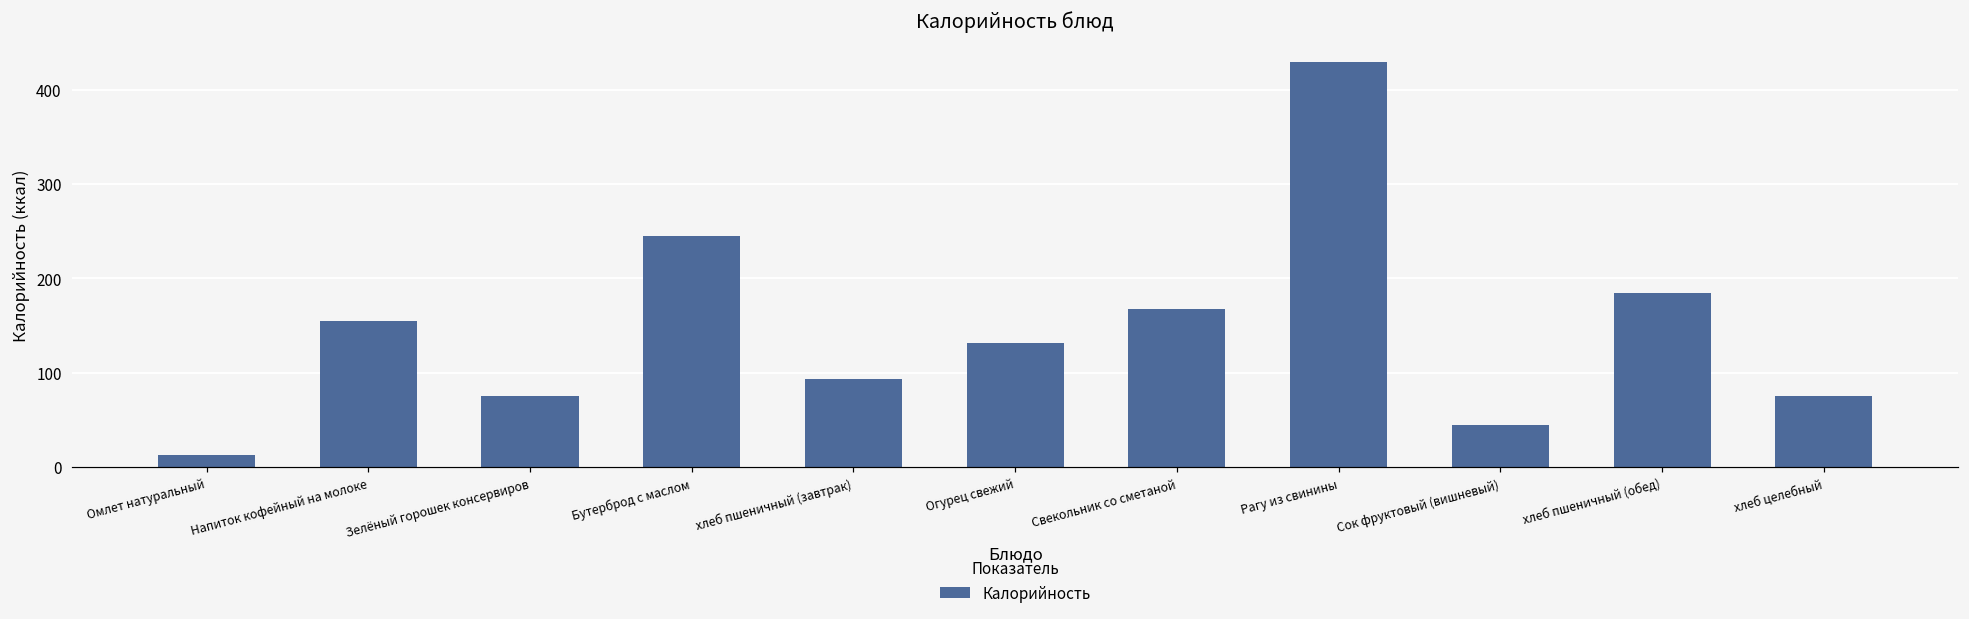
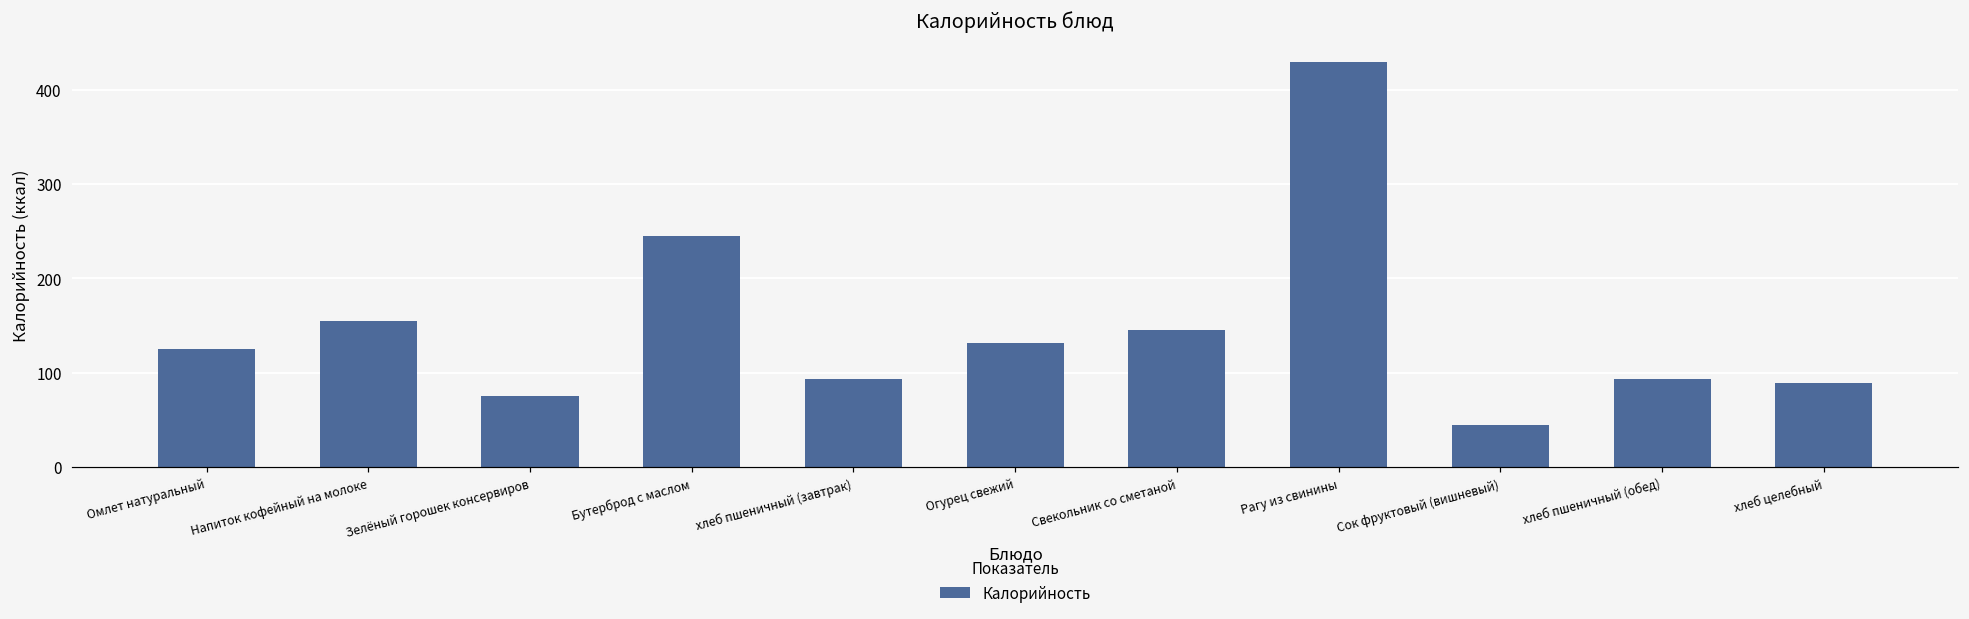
  {
-   "Омлет натуральный": 10,
+   "Омлет натуральный": 130,
    "Напиток кофейный на молоке": 160,
    "Зелёный горошек консервиров": 70,
    "Бутерброд с маслом": 250,
    "хлеб пшеничный (завтрак)": 90,
    "Огурец свежий": 130,
-   "Свекольник со сметаной": 170,
+   "Свекольник со сметаной": 150,
    "Рагу из свинины": 430,
    "Сок фруктовый (вишневый)": 50,
-   "хлеб пшеничный (обед)": 180,
-   "хлеб целебный": 80
+   "хлеб пшеничный (обед)": 90,
+   "хлеб целебный": 90
  }
